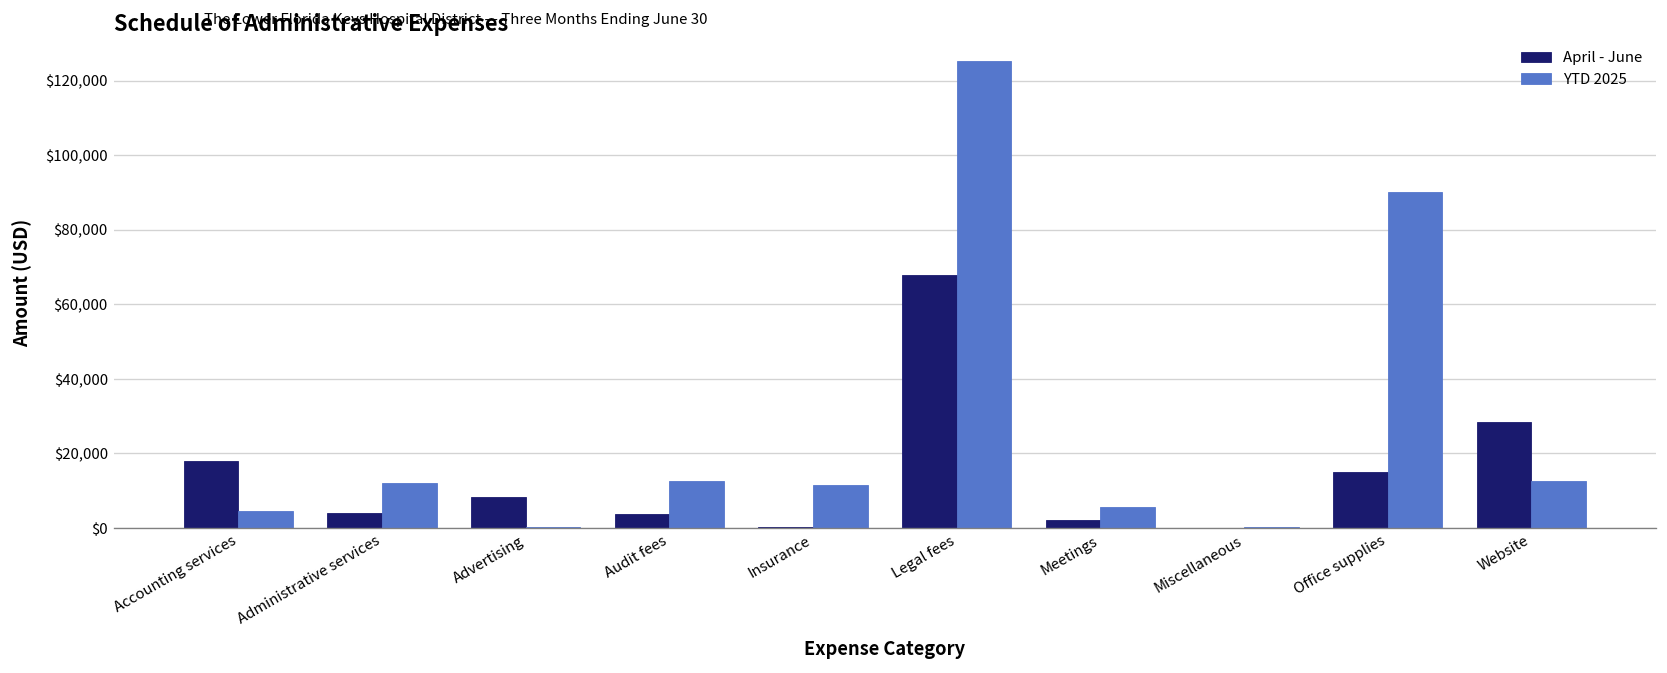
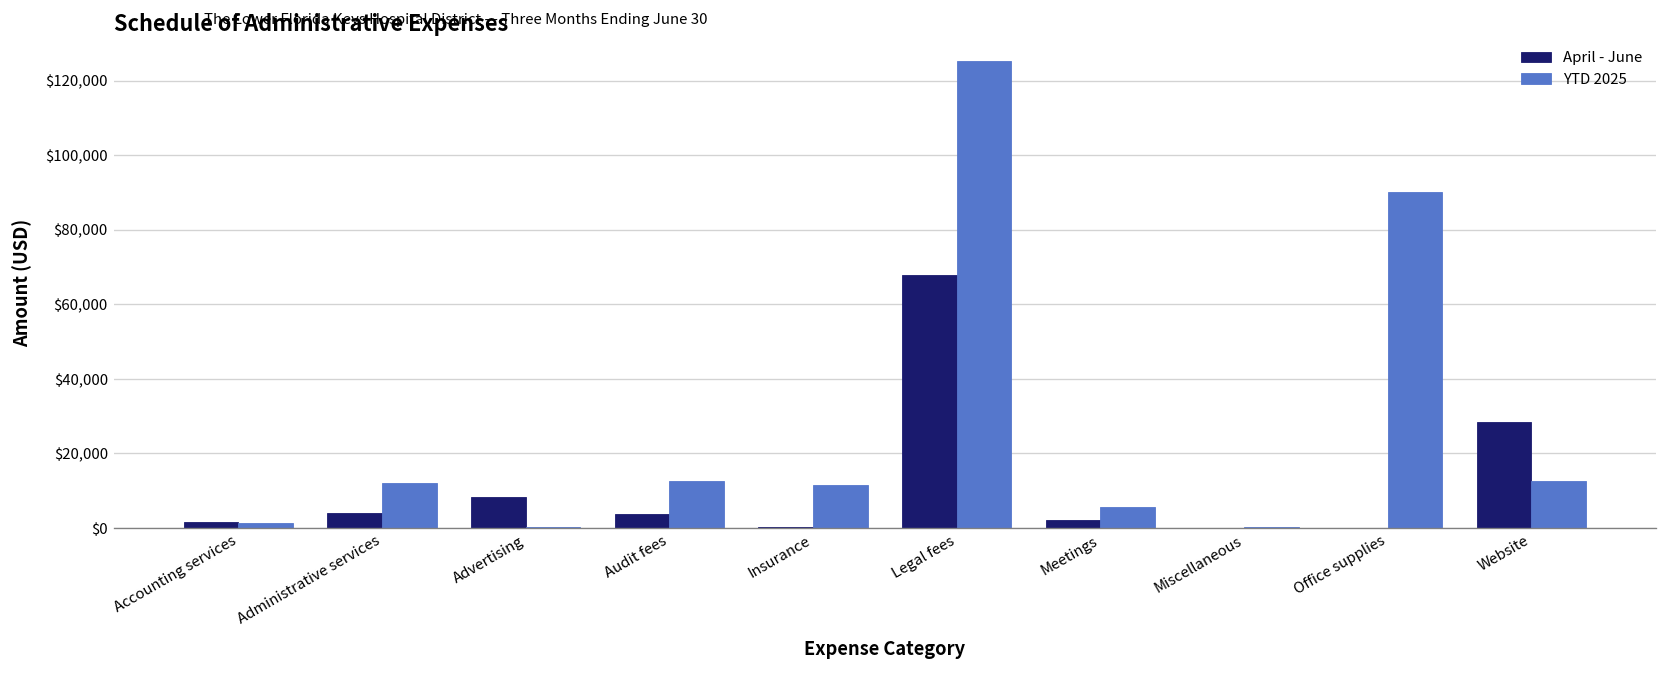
  {
    "April - June": {
-     "Accounting services": "$18,000",
+     "Accounting services": "$2,000",
      "Administrative services": "$4,000",
      "Advertising": "$8,000",
      "Audit fees": "$4,000",
      "Legal fees": "$68,000",
      "Meetings": "$2,000",
-     "Office supplies": "$15,000",
+     "Office supplies": "$0",
      "Website": "$28,000"
    },
    "YTD 2025": {
-     "Accounting services": "$5,000",
+     "Accounting services": "$1,000",
      "Administrative services": "$12,000",
      "Audit fees": "$13,000",
      "Insurance": "$12,000",
      "Legal fees": "$125,000",
      "Meetings": "$6,000",
      "Office supplies": "$90,000",
      "Website": "$13,000"
    }
  }
